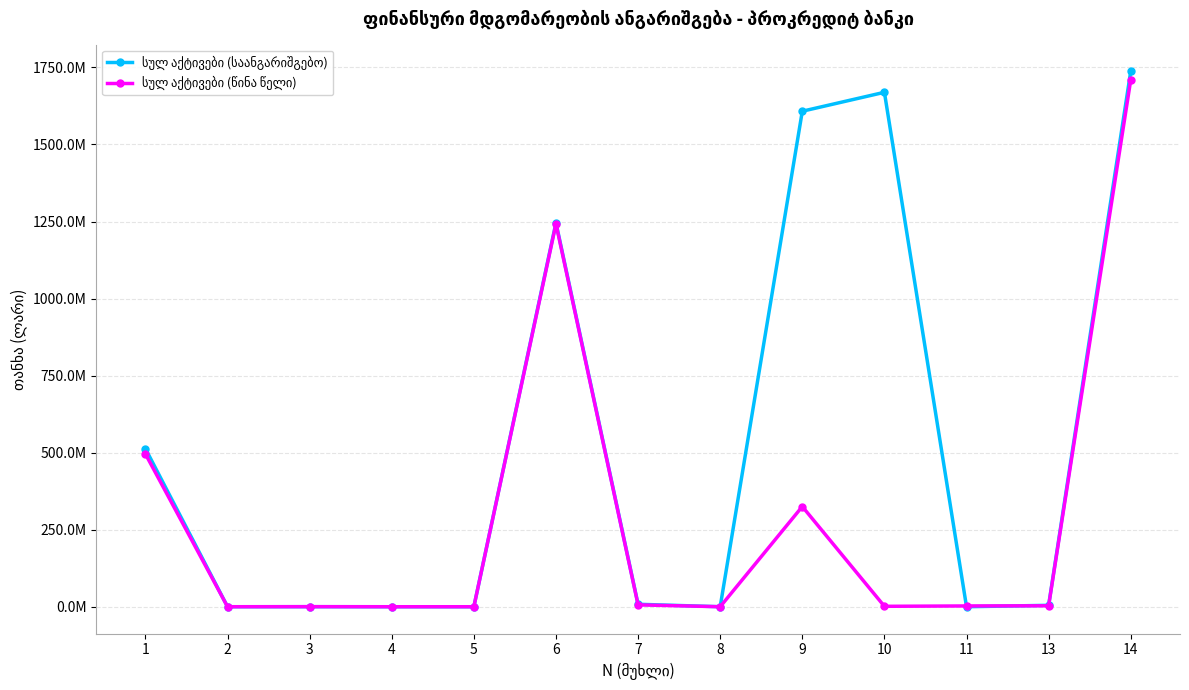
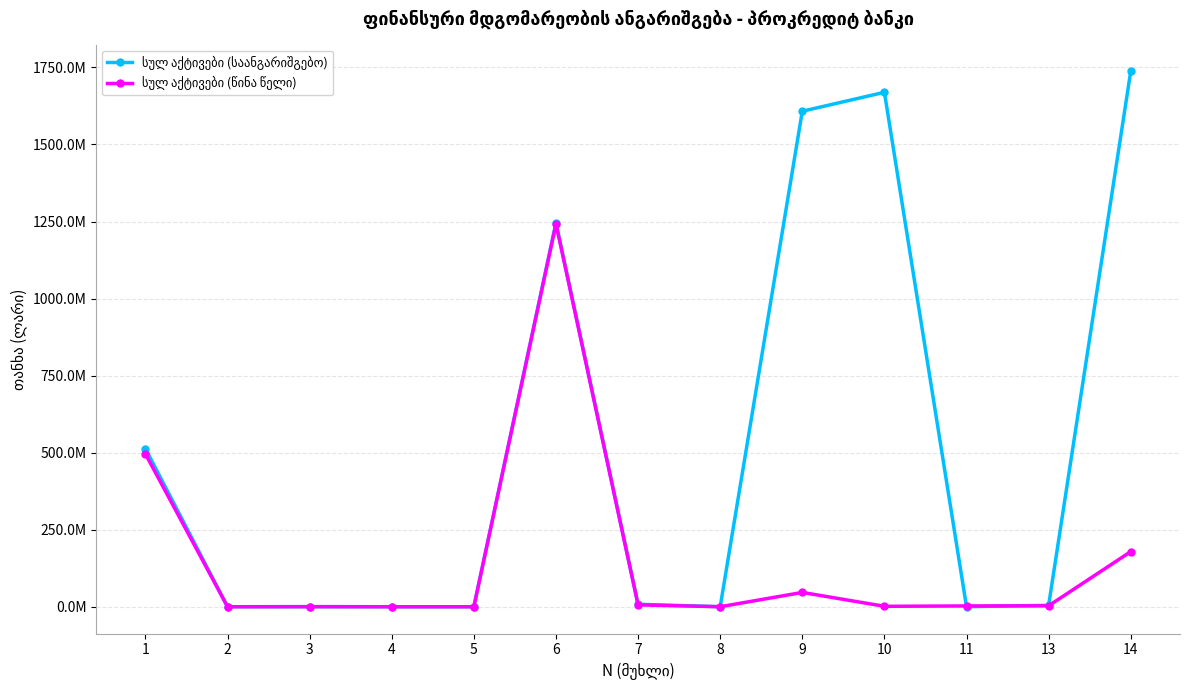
  {
    "სულ აქტივები (საანგარიშგებო)": {
      "1": 510000000,
      "9": 1610000000,
      "10": 1670000000,
      "14": 1740000000
    },
    "სულ აქტივები (წინა წელი)": {
      "1": 500000000,
-     "9": 330000000,
+     "9": 50000000,
      "10": 0,
-     "14": 1710000000
+     "14": 180000000
    }
  }
